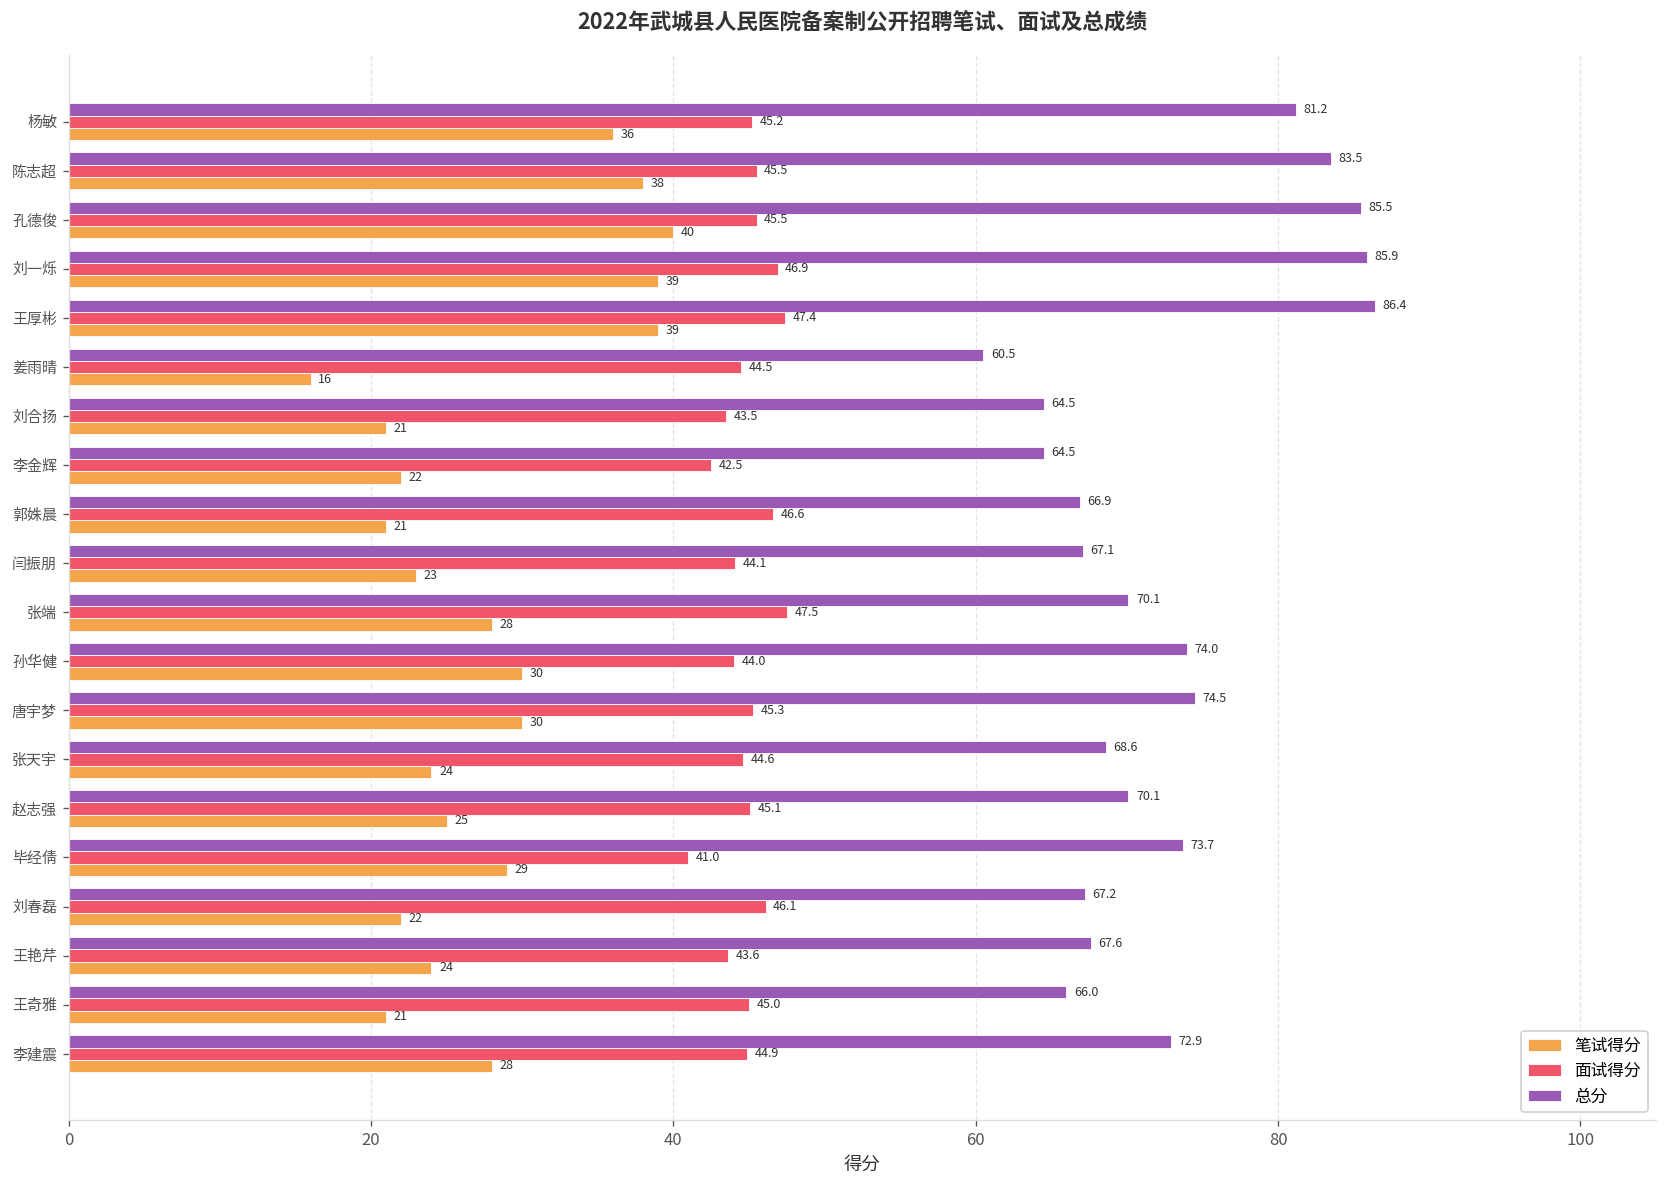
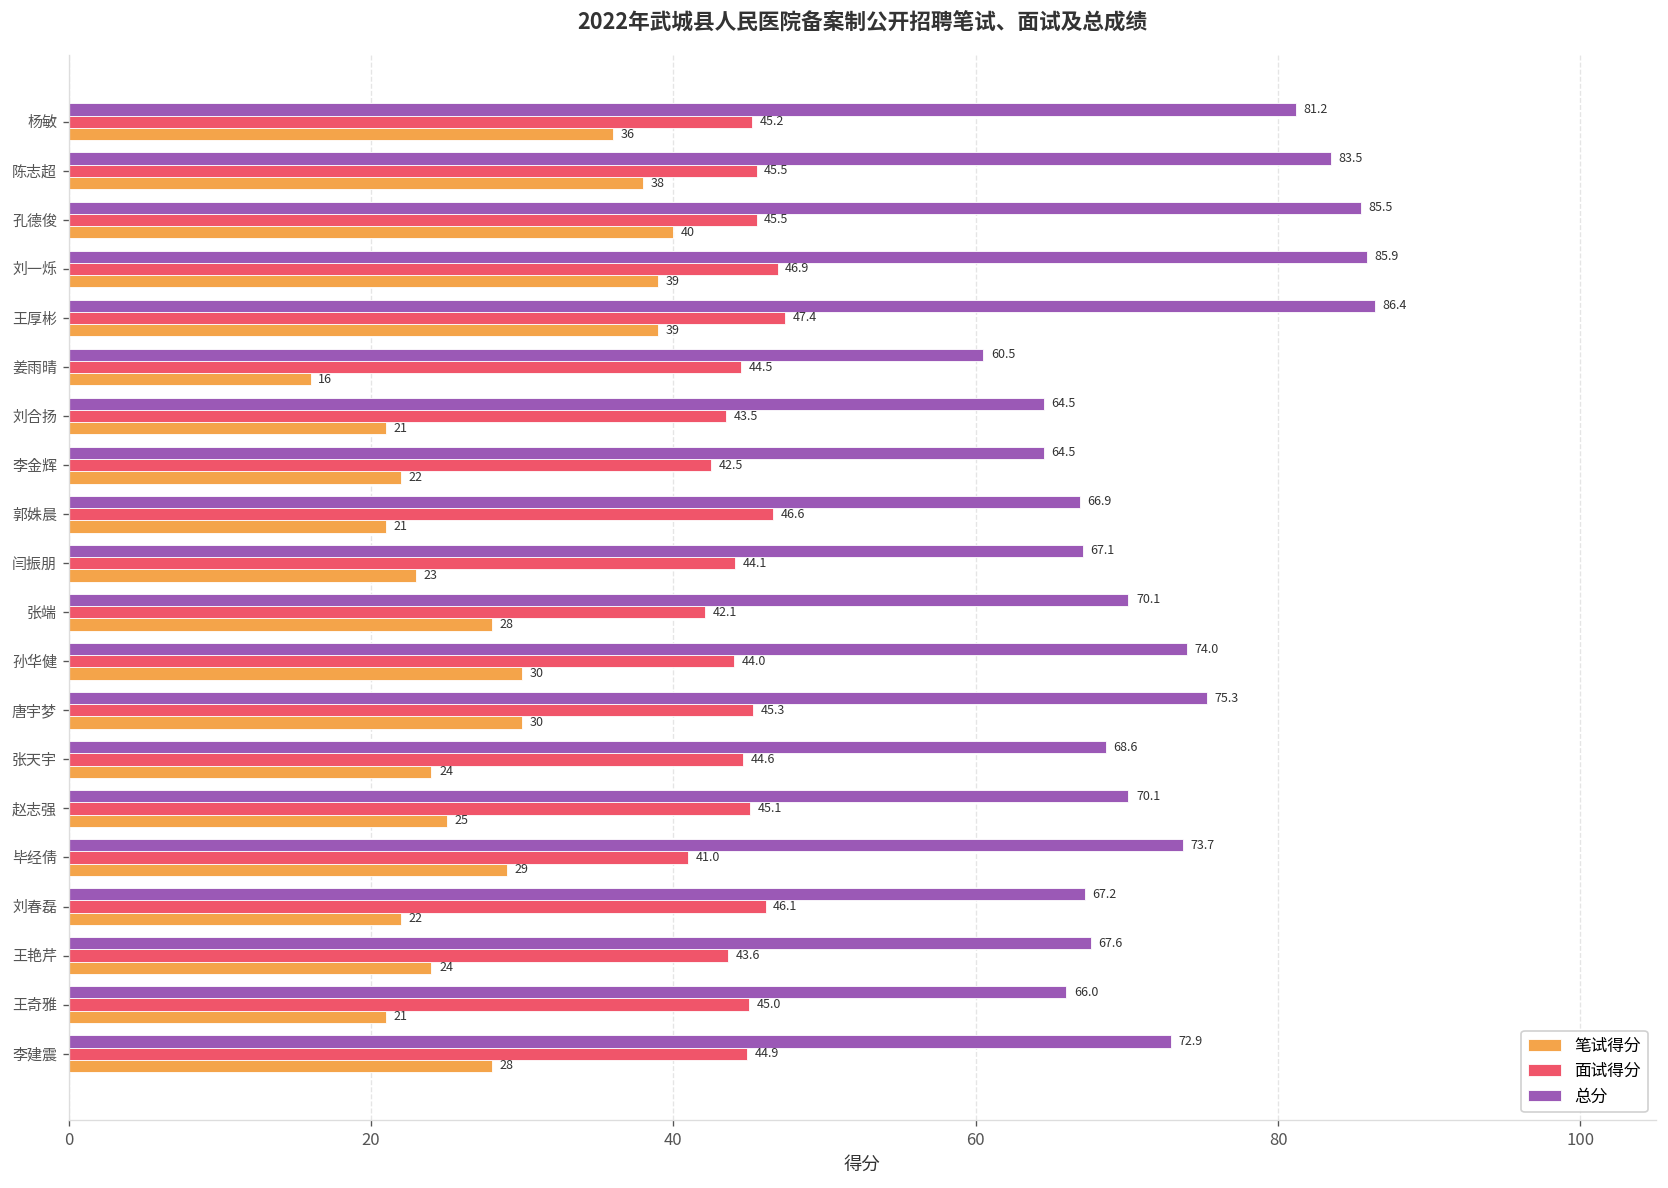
  {
    "笔试得分": {
      "杨敏": 36,
      "陈志超": 38,
      "孔德俊": 40,
      "刘一烁": 39,
      "王厚彬": 39,
      "姜雨晴": 16,
      "刘合扬": 21,
      "李金辉": 22,
      "郭姝晨": 21,
      "闫振朋": 23,
      "张端": 28,
      "孙华健": 30,
      "唐宇梦": 30,
      "张天宇": 24,
      "赵志强": 25,
      "毕经倩": 29,
      "刘春磊": 22,
      "王艳芹": 24,
      "王奇雅": 21,
      "李建震": 28
    },
    "面试得分": {
      "杨敏": 45.2,
      "陈志超": 45.5,
      "孔德俊": 45.5,
      "刘一烁": 46.9,
      "王厚彬": 47.4,
      "姜雨晴": 44.5,
      "刘合扬": 43.5,
      "李金辉": 42.5,
      "郭姝晨": 46.6,
      "闫振朋": 44.1,
-     "张端": 47.5,
+     "张端": 42.1,
      "孙华健": 44.0,
      "唐宇梦": 45.3,
      "张天宇": 44.6,
      "赵志强": 45.1,
      "毕经倩": 41.0,
      "刘春磊": 46.1,
      "王艳芹": 43.6,
      "王奇雅": 45.0,
      "李建震": 44.9
    },
    "总分": {
      "杨敏": 81.2,
      "陈志超": 83.5,
      "孔德俊": 85.5,
      "刘一烁": 85.9,
      "王厚彬": 86.4,
      "姜雨晴": 60.5,
      "刘合扬": 64.5,
      "李金辉": 64.5,
      "郭姝晨": 66.9,
      "闫振朋": 67.1,
      "张端": 70.1,
      "孙华健": 74.0,
-     "唐宇梦": 74.5,
+     "唐宇梦": 75.3,
      "张天宇": 68.6,
      "赵志强": 70.1,
      "毕经倩": 73.7,
      "刘春磊": 67.2,
      "王艳芹": 67.6,
      "王奇雅": 66.0,
      "李建震": 72.9
    }
  }
